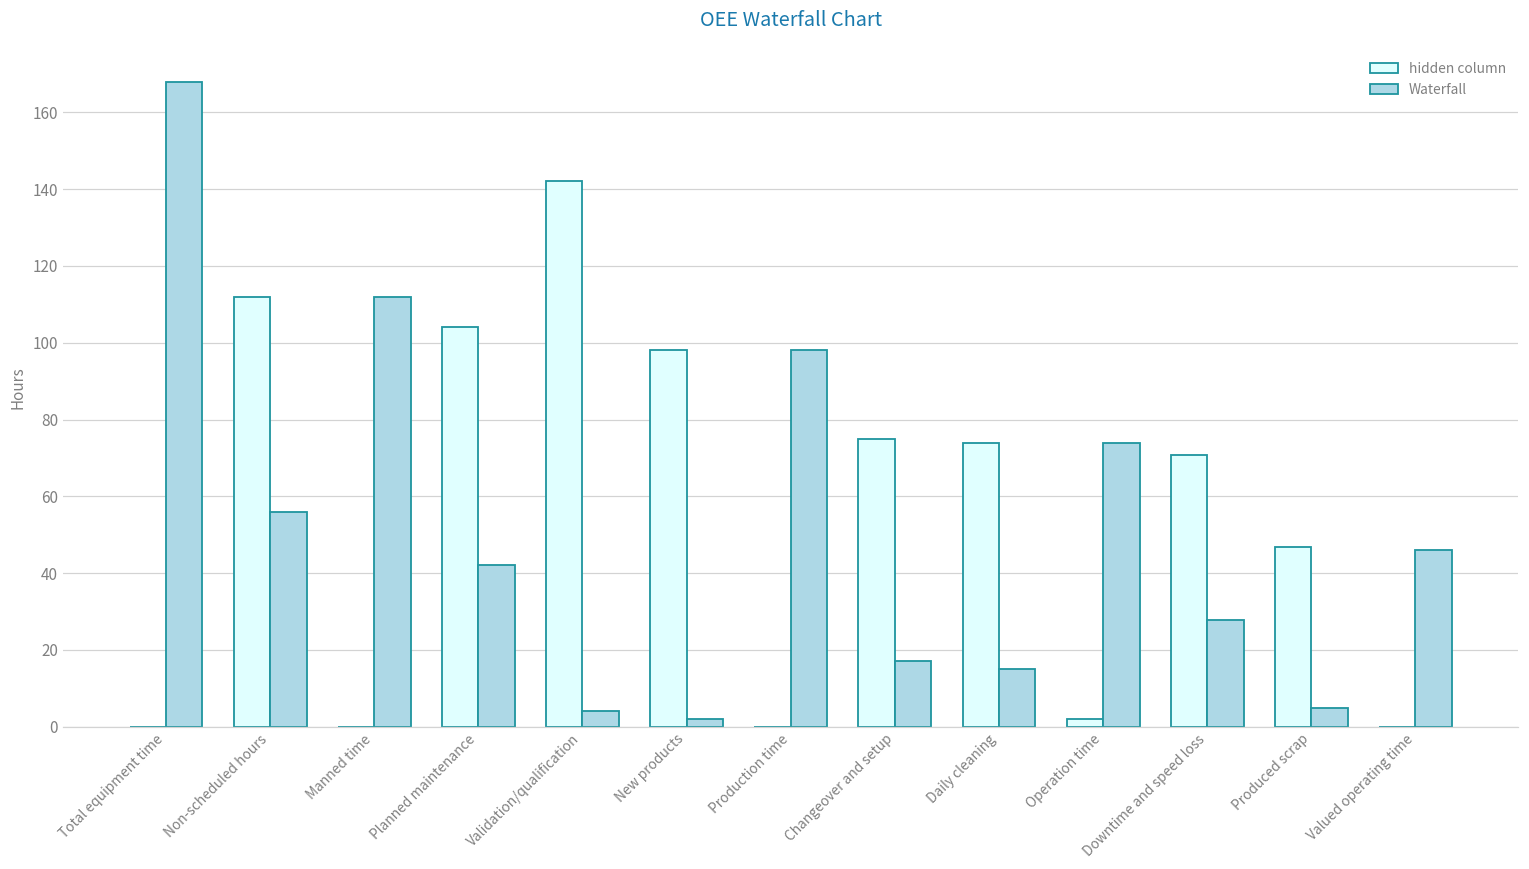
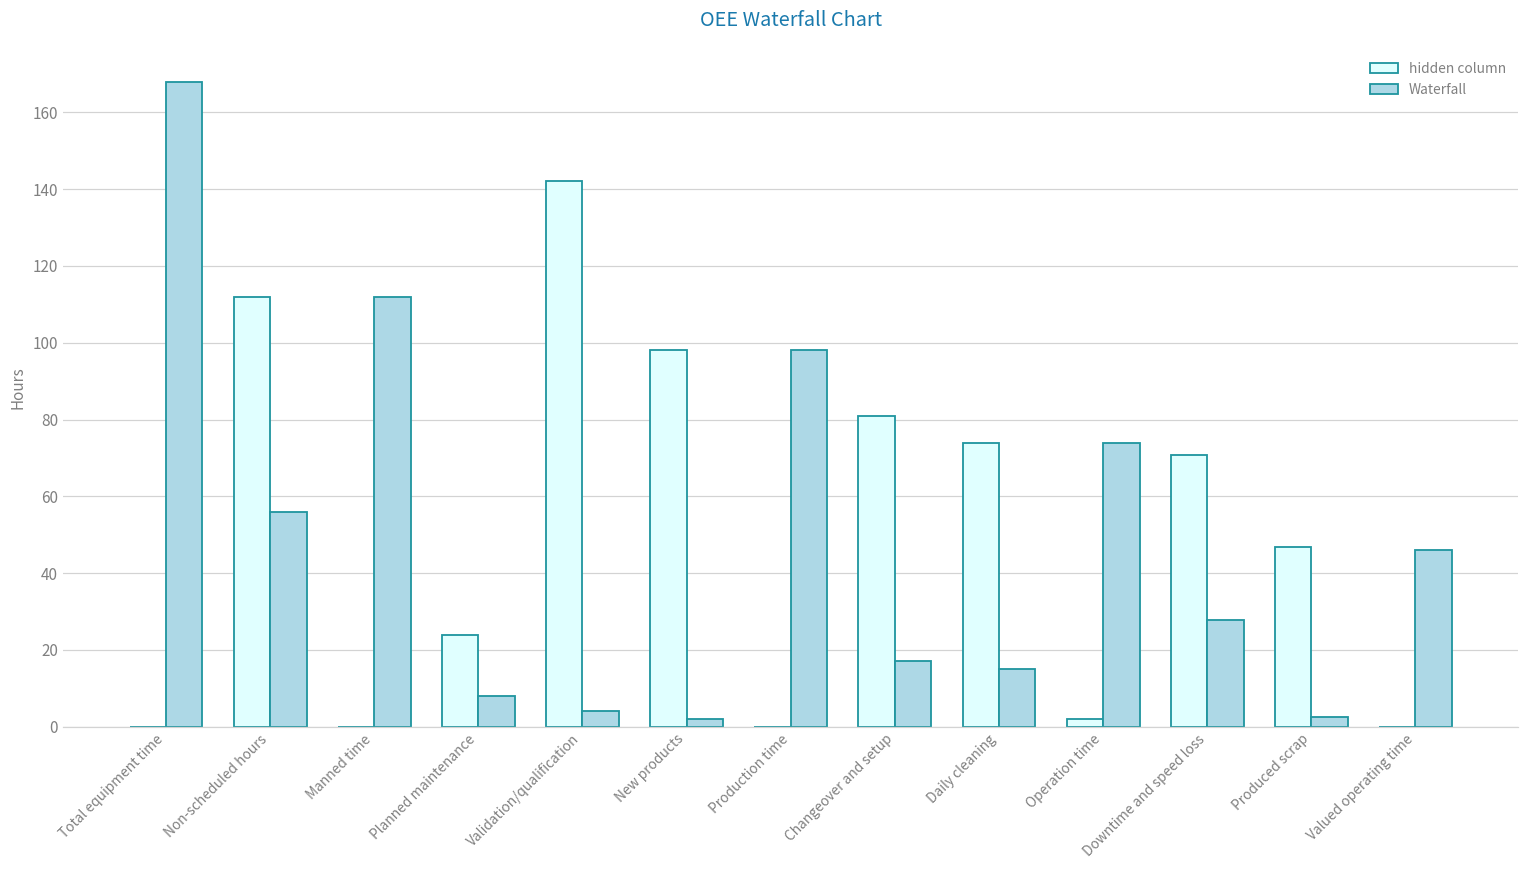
  {
    "hidden column": {
      "Total equipment time": 0,
      "Non-scheduled hours": 112,
      "Manned time": 0,
-     "Planned maintenance": 104,
+     "Planned maintenance": 24,
      "Validation/qualification": 142,
      "New products": 98,
      "Production time": 0,
-     "Changeover and setup": 75,
+     "Changeover and setup": 81,
      "Daily cleaning": 74,
      "Operation time": 2,
      "Downtime and speed loss": 71,
      "Produced scrap": 47,
      "Valued operating time": 0
    },
    "Waterfall": {
      "Total equipment time": 168,
      "Non-scheduled hours": 56,
      "Manned time": 112,
-     "Planned maintenance": 42,
+     "Planned maintenance": 8,
      "Validation/qualification": 4,
      "New products": 2,
      "Production time": 98,
      "Changeover and setup": 17,
      "Daily cleaning": 15,
      "Operation time": 74,
      "Downtime and speed loss": 28,
-     "Produced scrap": 5,
+     "Produced scrap": 2,
      "Valued operating time": 46
    }
  }
